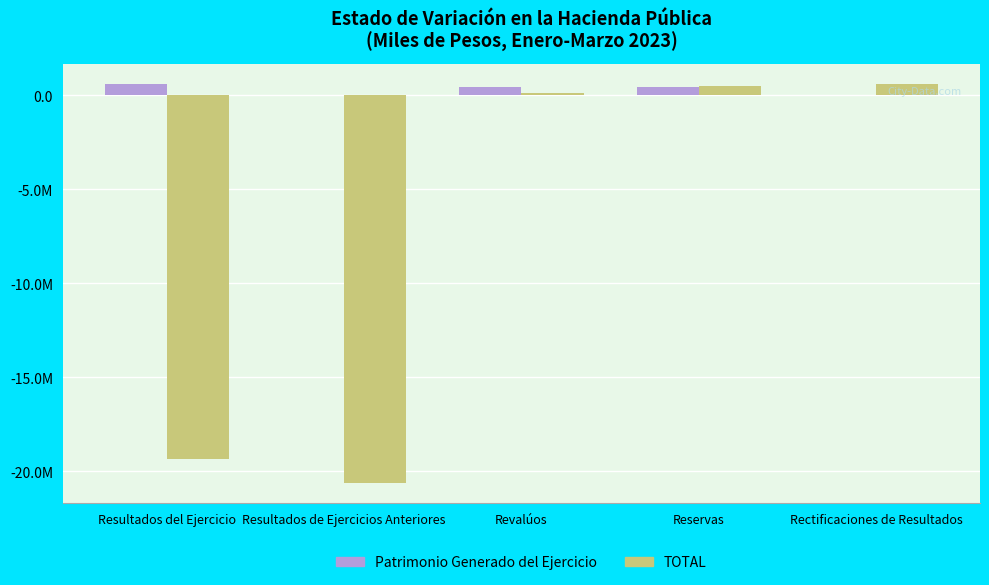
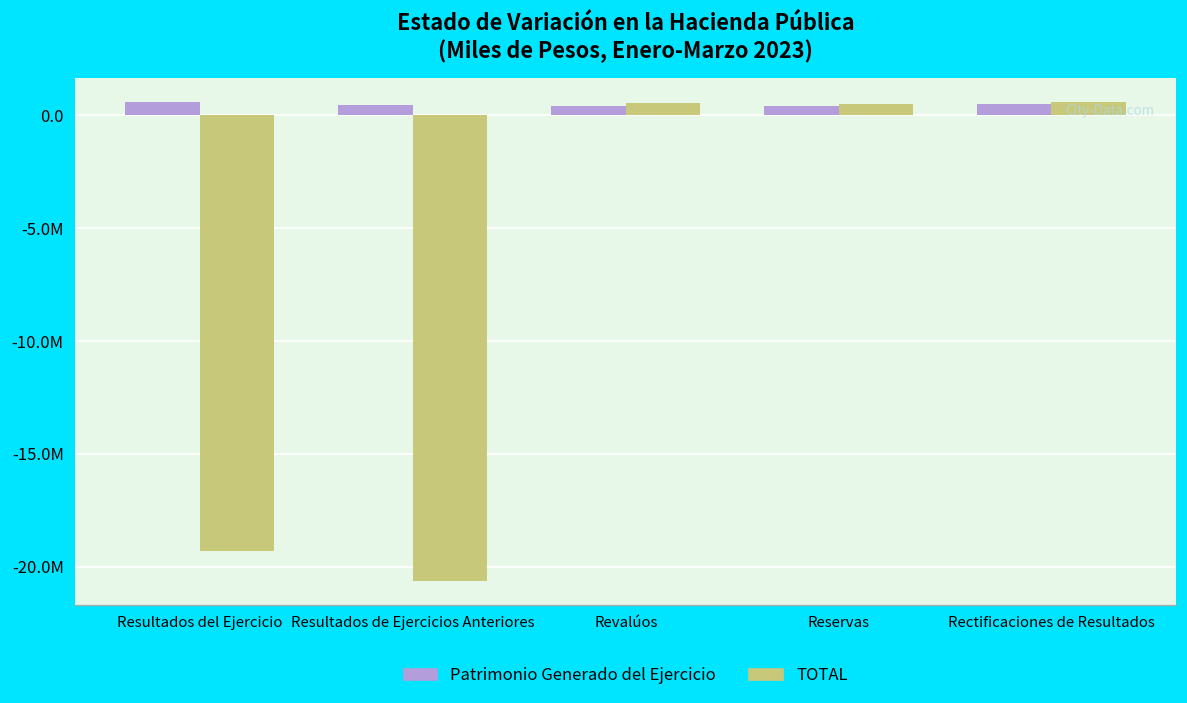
  {
    "Patrimonio Generado del Ejercicio": {
      "Resultados del Ejercicio": 600000,
-     "Resultados de Ejercicios Anteriores": 0,
+     "Resultados de Ejercicios Anteriores": 400000,
      "Revalúos": 400000,
      "Reservas": 400000,
-     "Rectificaciones de Resultados": 0
+     "Rectificaciones de Resultados": 500000
    },
    "TOTAL": {
      "Resultados del Ejercicio": -19300000,
      "Resultados de Ejercicios Anteriores": -20600000,
-     "Revalúos": 100000,
+     "Revalúos": 500000,
      "Reservas": 500000,
      "Rectificaciones de Resultados": 600000
    }
  }
